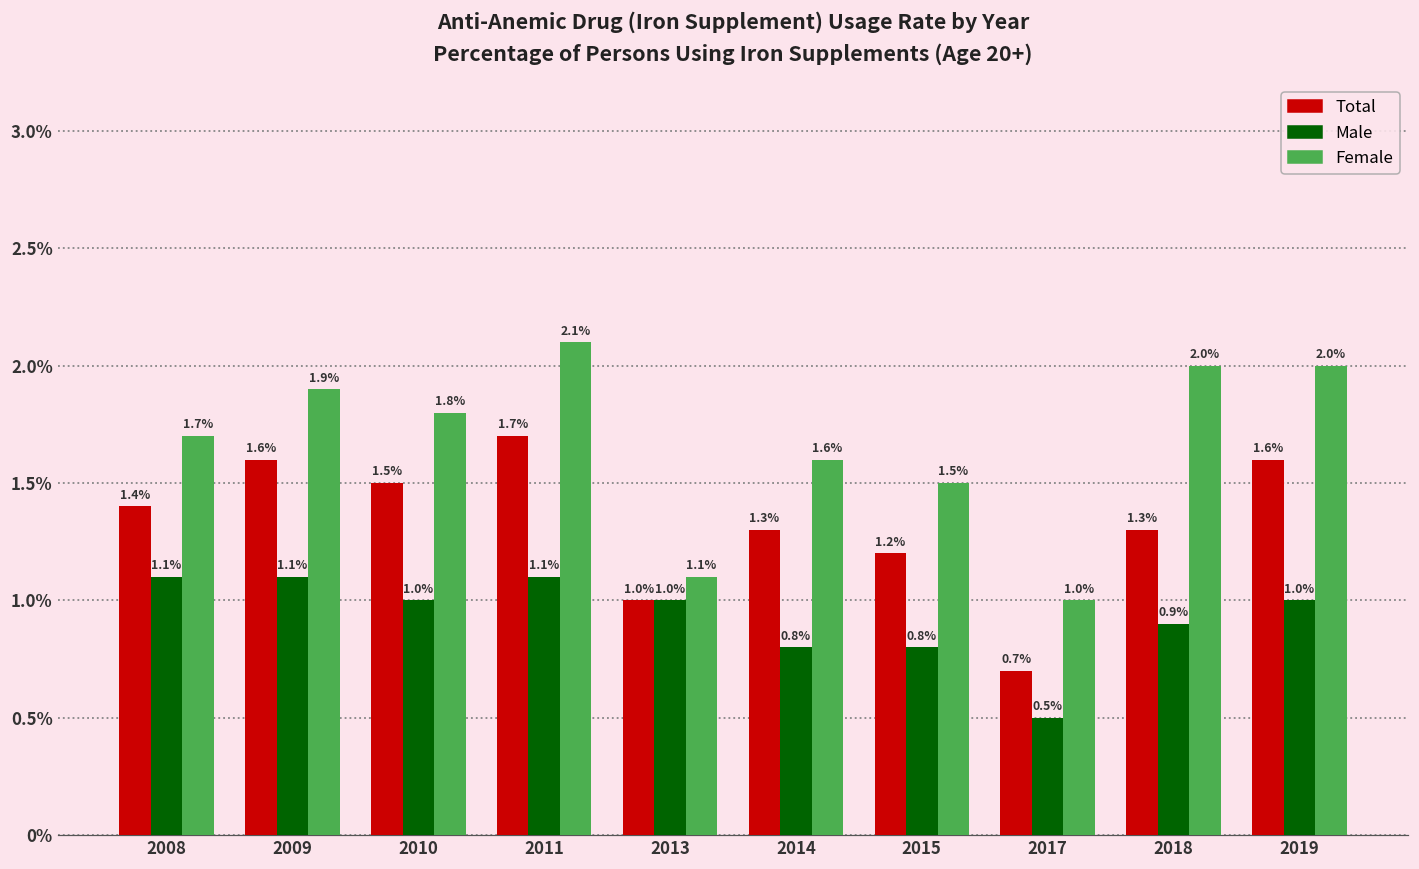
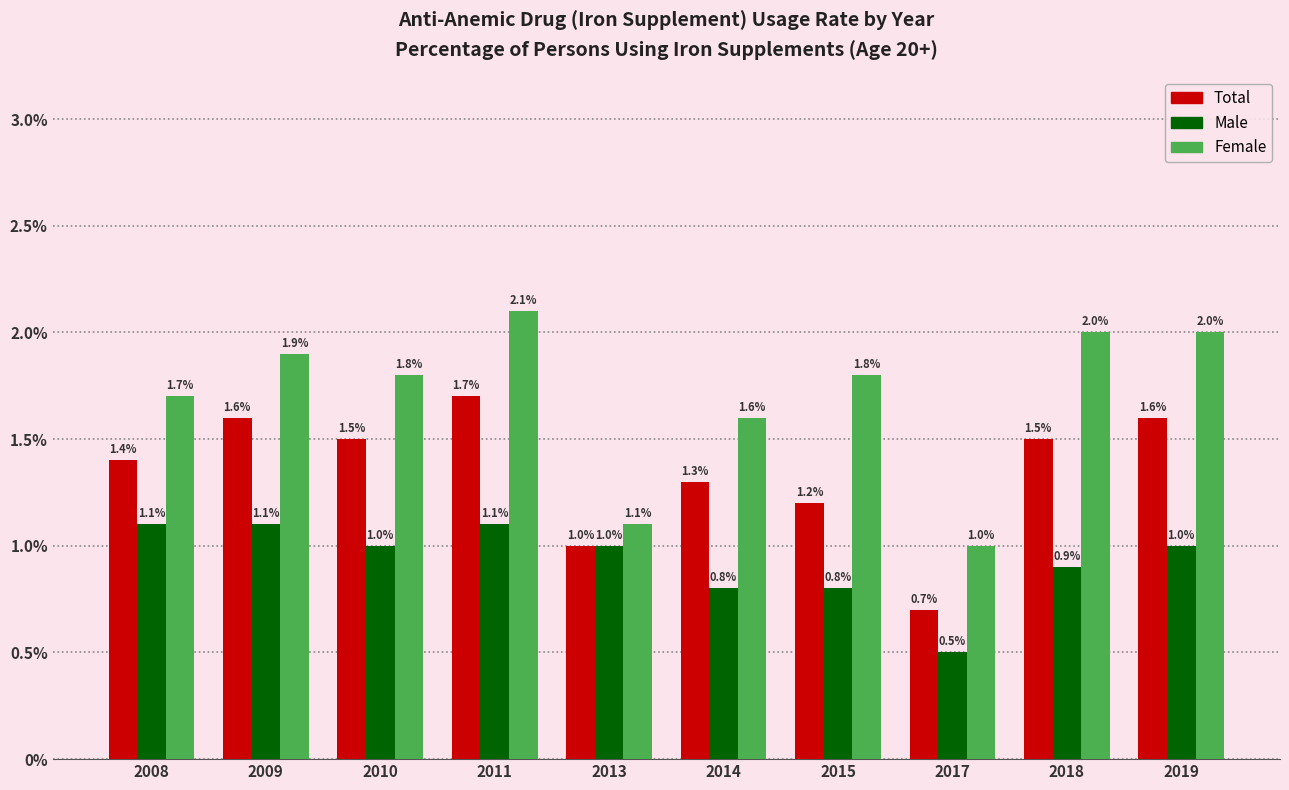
  {
    "Total": {
      "2008": "1.4%",
      "2009": "1.6%",
      "2010": "1.5%",
      "2011": "1.7%",
      "2013": "1.0%",
      "2014": "1.3%",
      "2015": "1.2%",
      "2017": "0.7%",
-     "2018": "1.3%",
+     "2018": "1.5%",
      "2019": "1.6%"
    },
    "Male": {
      "2008": "1.1%",
      "2009": "1.1%",
      "2010": "1.0%",
      "2011": "1.1%",
      "2013": "1.0%",
      "2014": "0.8%",
      "2015": "0.8%",
      "2017": "0.5%",
      "2018": "0.9%",
      "2019": "1.0%"
    },
    "Female": {
      "2008": "1.7%",
      "2009": "1.9%",
      "2010": "1.8%",
      "2011": "2.1%",
      "2013": "1.1%",
      "2014": "1.6%",
-     "2015": "1.5%",
+     "2015": "1.8%",
      "2017": "1.0%",
      "2018": "2.0%",
      "2019": "2.0%"
    }
  }
